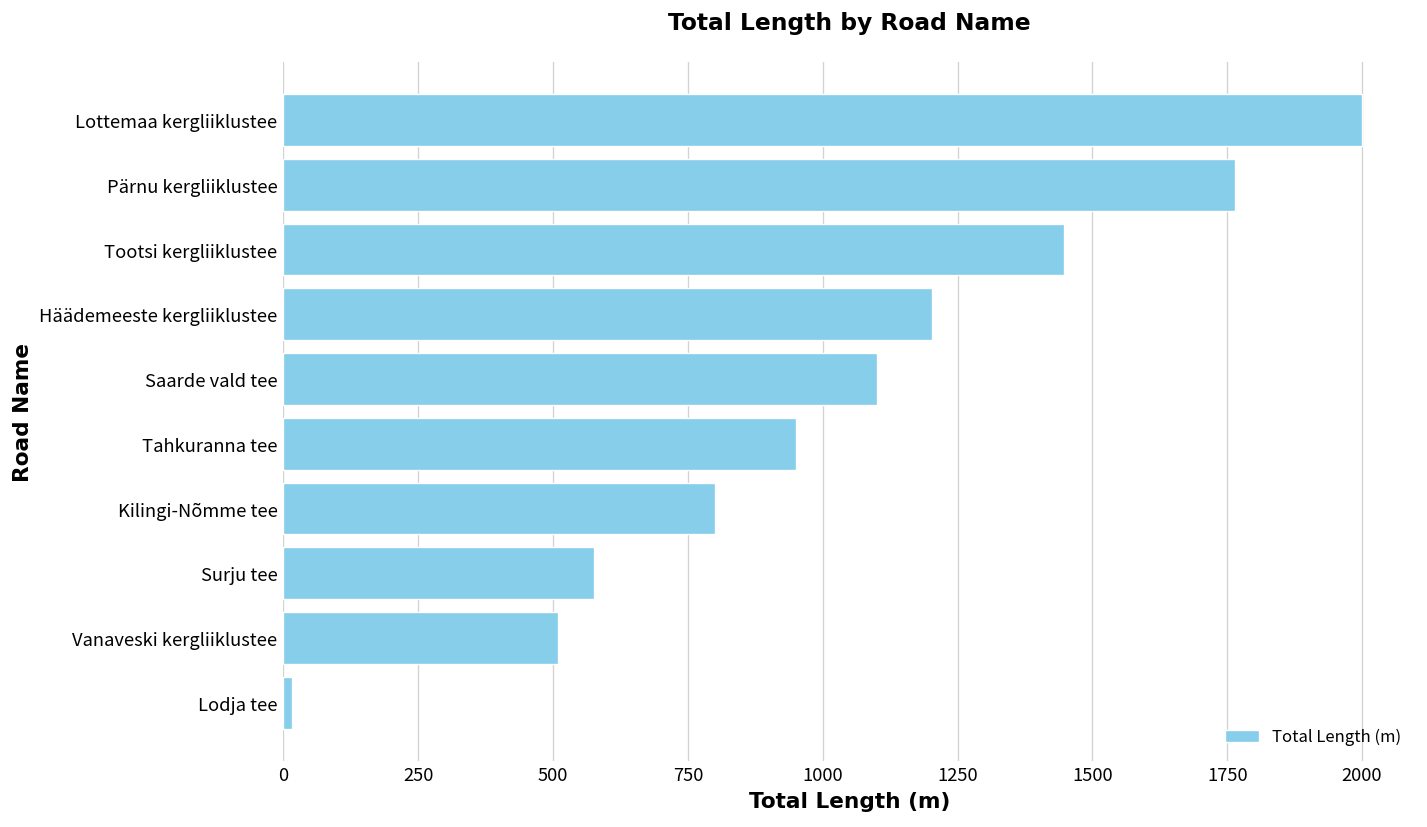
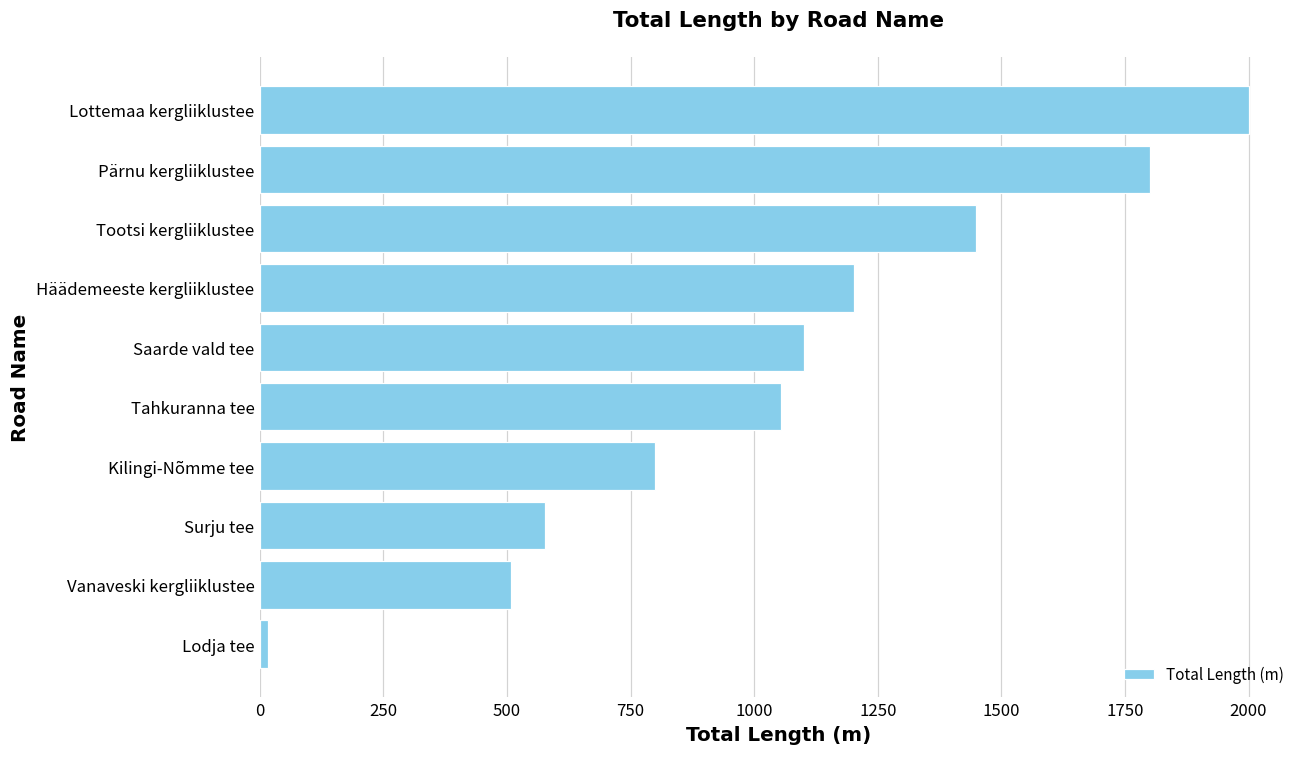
  {
    "Lottemaa kergliiklustee": 2000,
-   "Pärnu kergliiklustee": 1760,
+   "Pärnu kergliiklustee": 1800,
    "Tootsi kergliiklustee": 1450,
    "Häädemeeste kergliiklustee": 1200,
    "Saarde vald tee": 1100,
-   "Tahkuranna tee": 950,
+   "Tahkuranna tee": 1060,
    "Kilingi-Nõmme tee": 800,
    "Surju tee": 580,
    "Vanaveski kergliiklustee": 510,
    "Lodja tee": 20
  }
